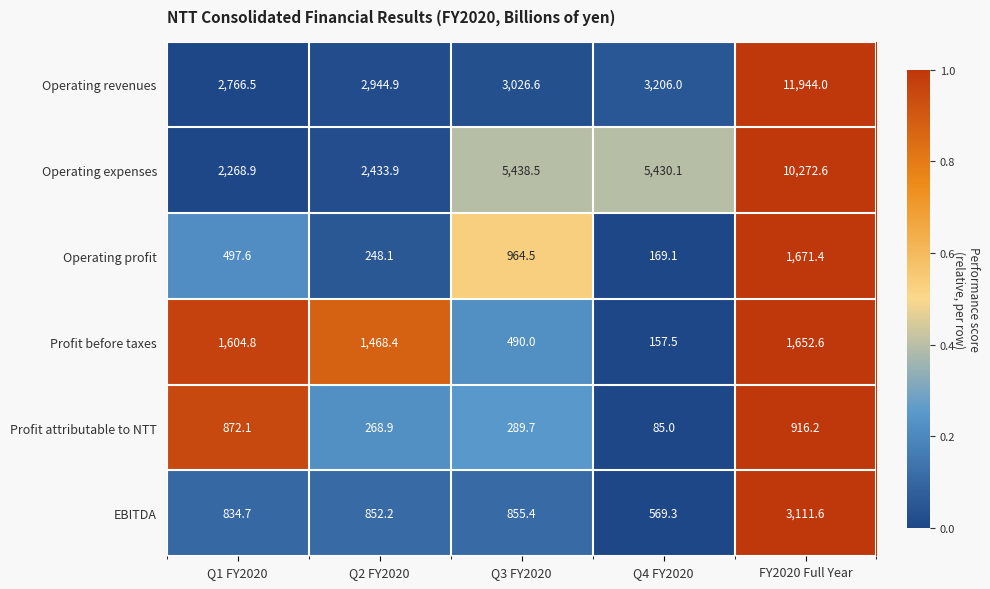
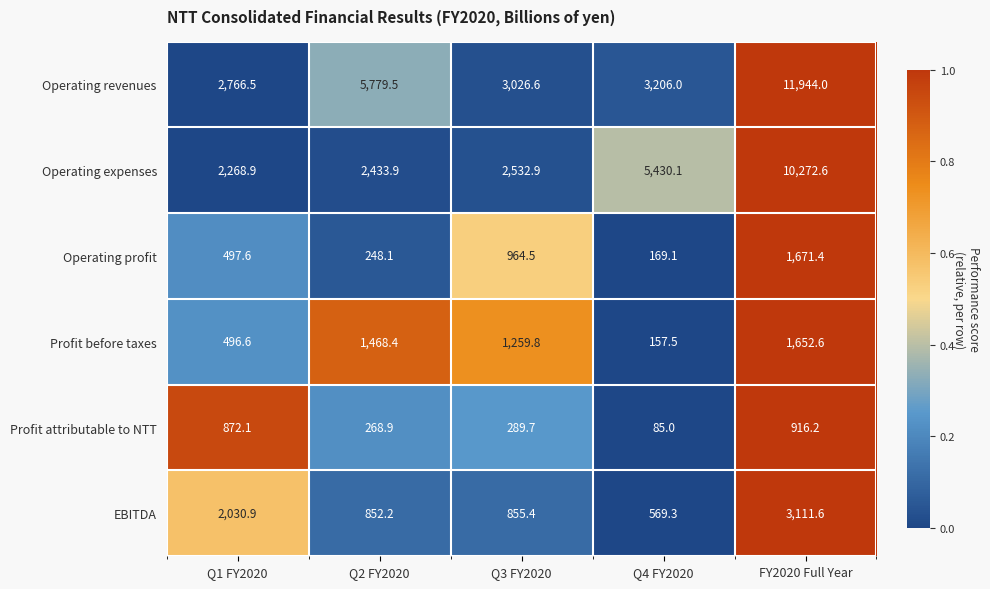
  {
    "Operating revenues": {
      "Q1 FY2020": "2,766.5",
-     "Q2 FY2020": "2,944.9",
+     "Q2 FY2020": "5,779.5",
      "Q3 FY2020": "3,026.6",
      "Q4 FY2020": "3,206.0",
      "FY2020 Full Year": "11,944.0"
    },
    "Operating expenses": {
      "Q1 FY2020": "2,268.9",
      "Q2 FY2020": "2,433.9",
-     "Q3 FY2020": "5,438.5",
+     "Q3 FY2020": "2,532.9",
      "Q4 FY2020": "5,430.1",
      "FY2020 Full Year": "10,272.6"
    },
    "Operating profit": {
      "Q1 FY2020": "497.6",
      "Q2 FY2020": "248.1",
      "Q3 FY2020": "964.5",
      "Q4 FY2020": "169.1",
      "FY2020 Full Year": "1,671.4"
    },
    "Profit before taxes": {
-     "Q1 FY2020": "1,604.8",
+     "Q1 FY2020": "496.6",
      "Q2 FY2020": "1,468.4",
-     "Q3 FY2020": "490.0",
+     "Q3 FY2020": "1,259.8",
      "Q4 FY2020": "157.5",
      "FY2020 Full Year": "1,652.6"
    },
    "Profit attributable to NTT": {
      "Q1 FY2020": "872.1",
      "Q2 FY2020": "268.9",
      "Q3 FY2020": "289.7",
      "Q4 FY2020": "85.0",
      "FY2020 Full Year": "916.2"
    },
    "EBITDA": {
-     "Q1 FY2020": "834.7",
+     "Q1 FY2020": "2,030.9",
      "Q2 FY2020": "852.2",
      "Q3 FY2020": "855.4",
      "Q4 FY2020": "569.3",
      "FY2020 Full Year": "3,111.6"
    }
  }
